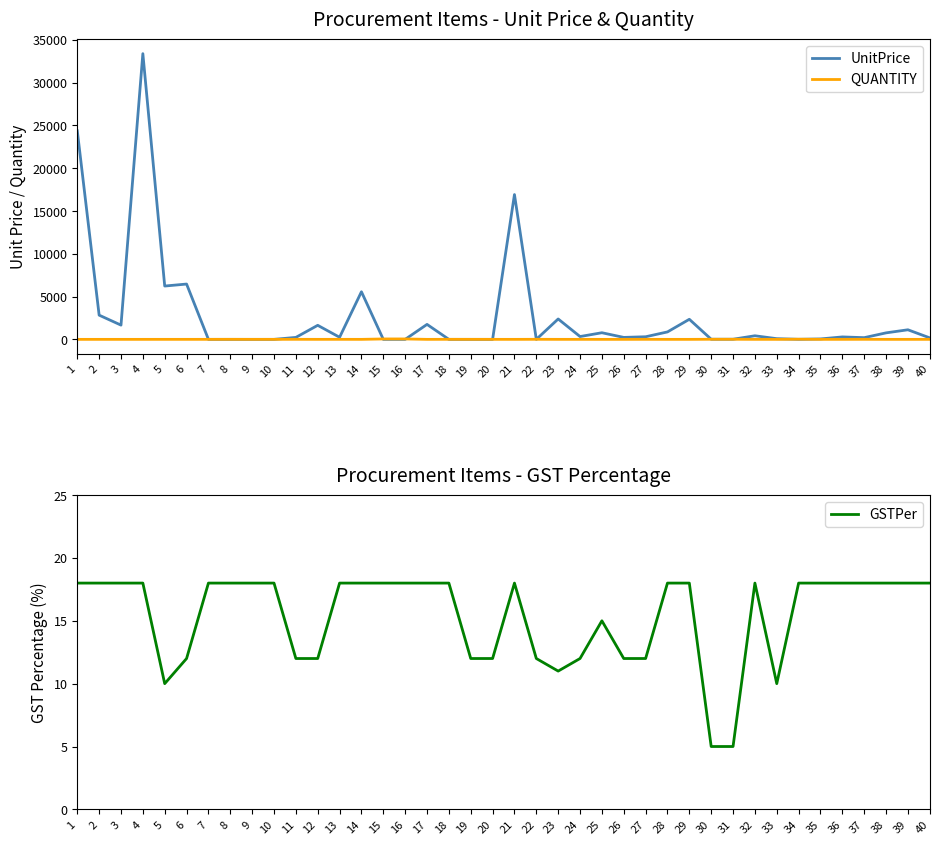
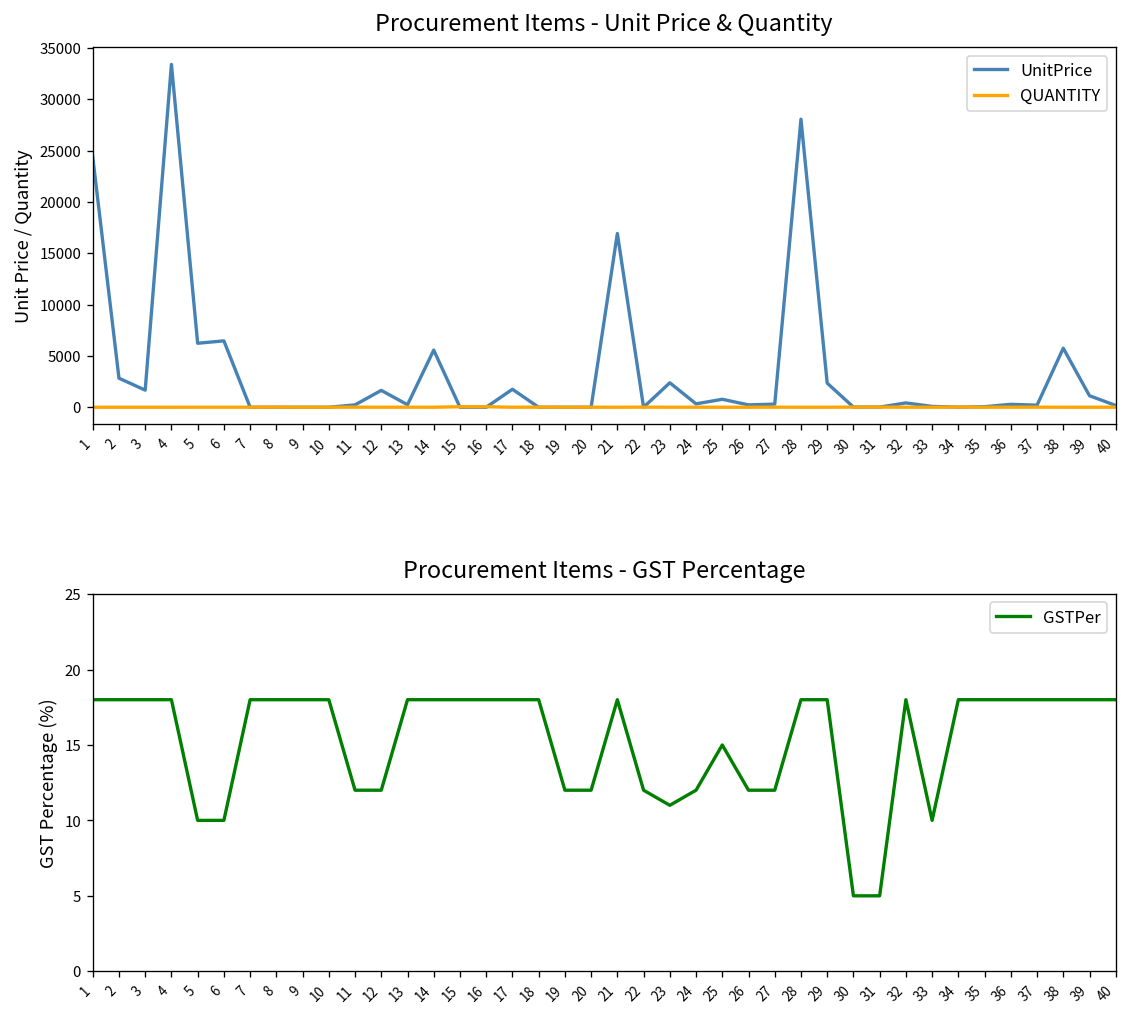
  {
    "Procurement Items - Unit Price & Quantity": {
      "UnitPrice": {
        "1": 24000,
        "2": 3000,
        "3": 2000,
        "4": 33000,
        "5": 6000,
        "6": 6000,
        "12": 2000,
        "14": 6000,
        "17": 2000,
        "21": 17000,
        "23": 2000,
        "24": 0,
        "25": 1000,
-       "28": 1000,
+       "28": 28000,
        "29": 2000,
        "32": 0,
-       "38": 1000,
+       "38": 6000,
        "39": 1000
      },
      "QUANTITY": {
        "1": 0,
        "2": 0,
        "3": 0,
        "4": 0,
        "5": 0,
        "6": 0,
        "12": 0,
        "14": 0,
        "17": 0,
        "21": 0,
        "23": 0,
        "24": 0,
        "25": 0,
        "28": 0,
        "29": 0,
        "32": 0,
        "38": 0,
        "39": 0
      }
    },
    "Procurement Items - GST Percentage": {
      "1": 18,
      "2": 18,
      "3": 18,
      "4": 18,
      "5": 10,
-     "6": 12,
+     "6": 10,
      "7": 18,
      "8": 18,
      "9": 18,
      "10": 18,
      "11": 12,
      "12": 12,
      "13": 18,
      "14": 18,
      "15": 18,
      "16": 18,
      "17": 18,
      "18": 18,
      "19": 12,
      "20": 12,
      "21": 18,
      "22": 12,
      "23": 11,
      "24": 12,
      "25": 15,
      "26": 12,
      "27": 12,
      "28": 18,
      "29": 18,
      "30": 5,
      "31": 5,
      "32": 18,
      "33": 10,
      "34": 18,
      "35": 18,
      "36": 18,
      "37": 18,
      "38": 18,
      "39": 18,
      "40": 18
    }
  }
